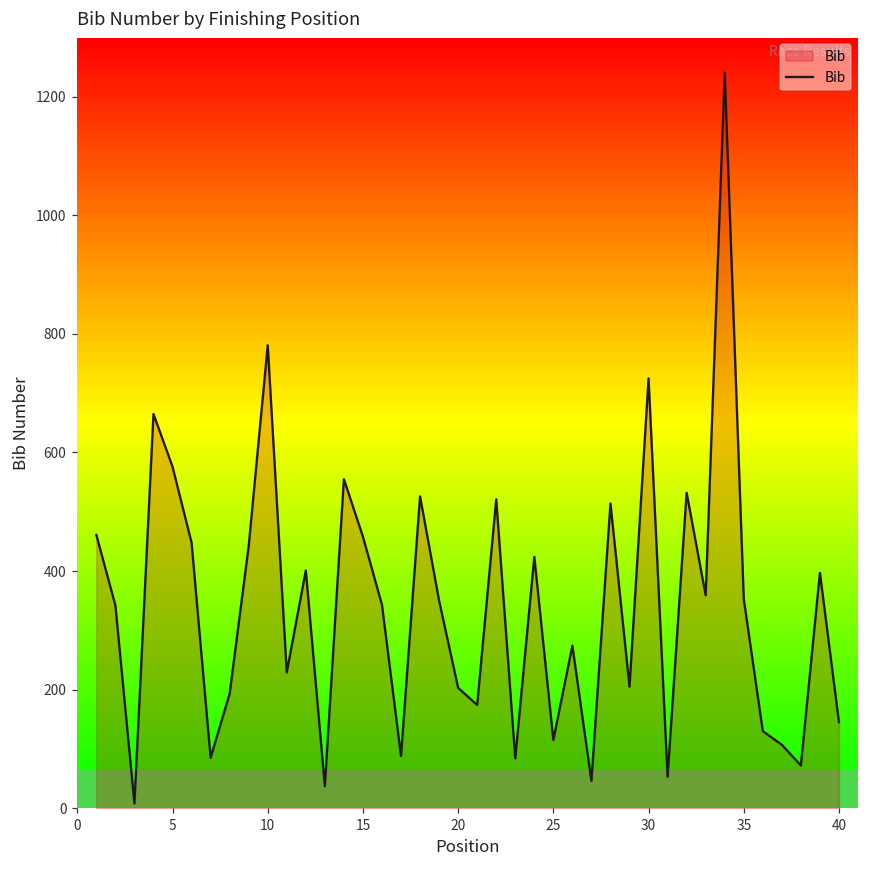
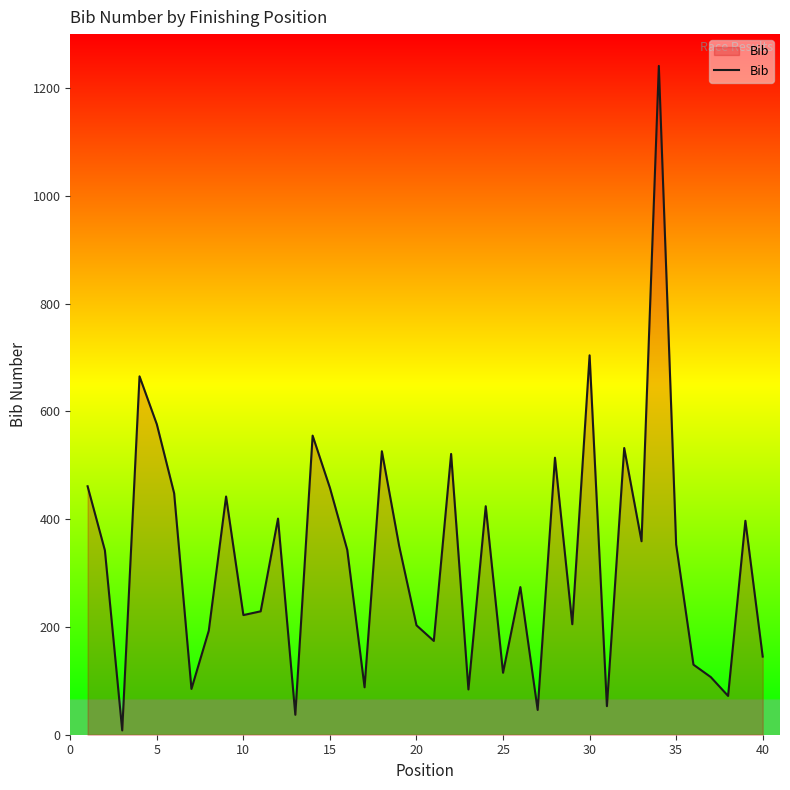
  {
    "5": 580,
-   "10": 780,
+   "10": 220,
    "15": 460,
    "20": 200,
    "25": 120,
-   "30": 730,
+   "30": 700,
    "35": 350,
    "40": 150
  }
